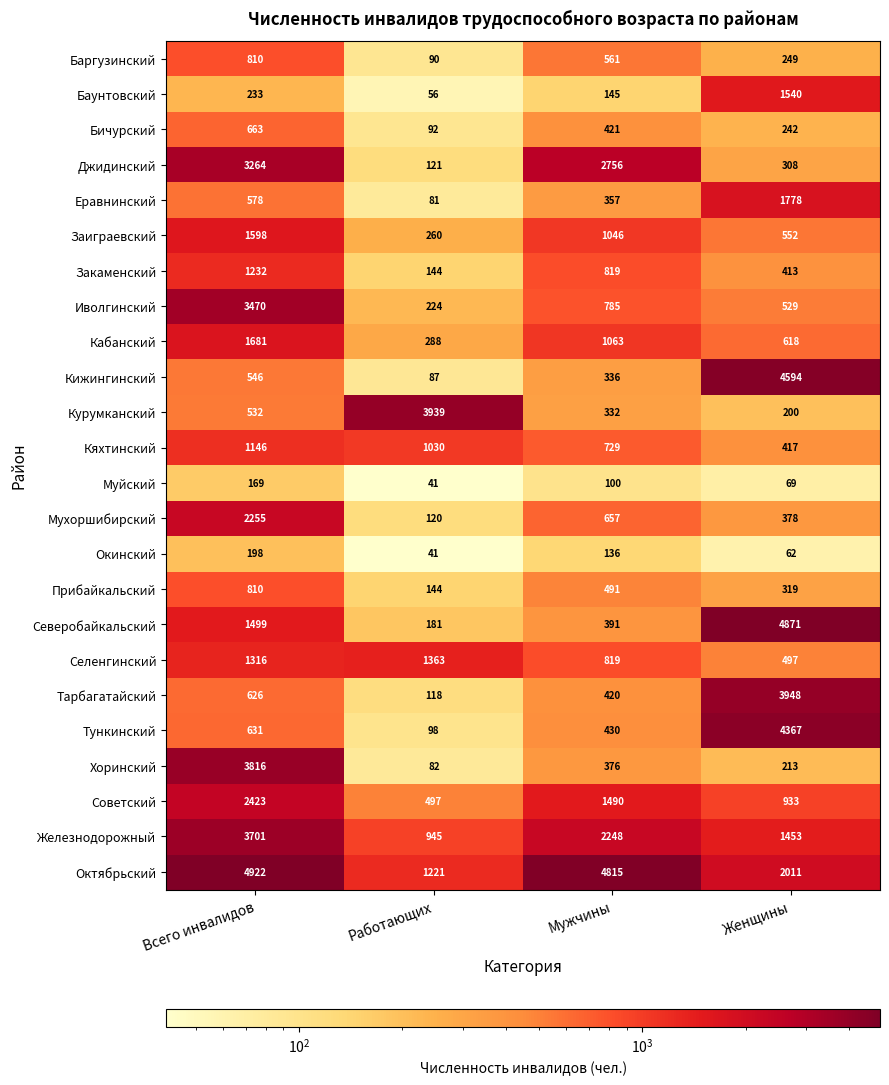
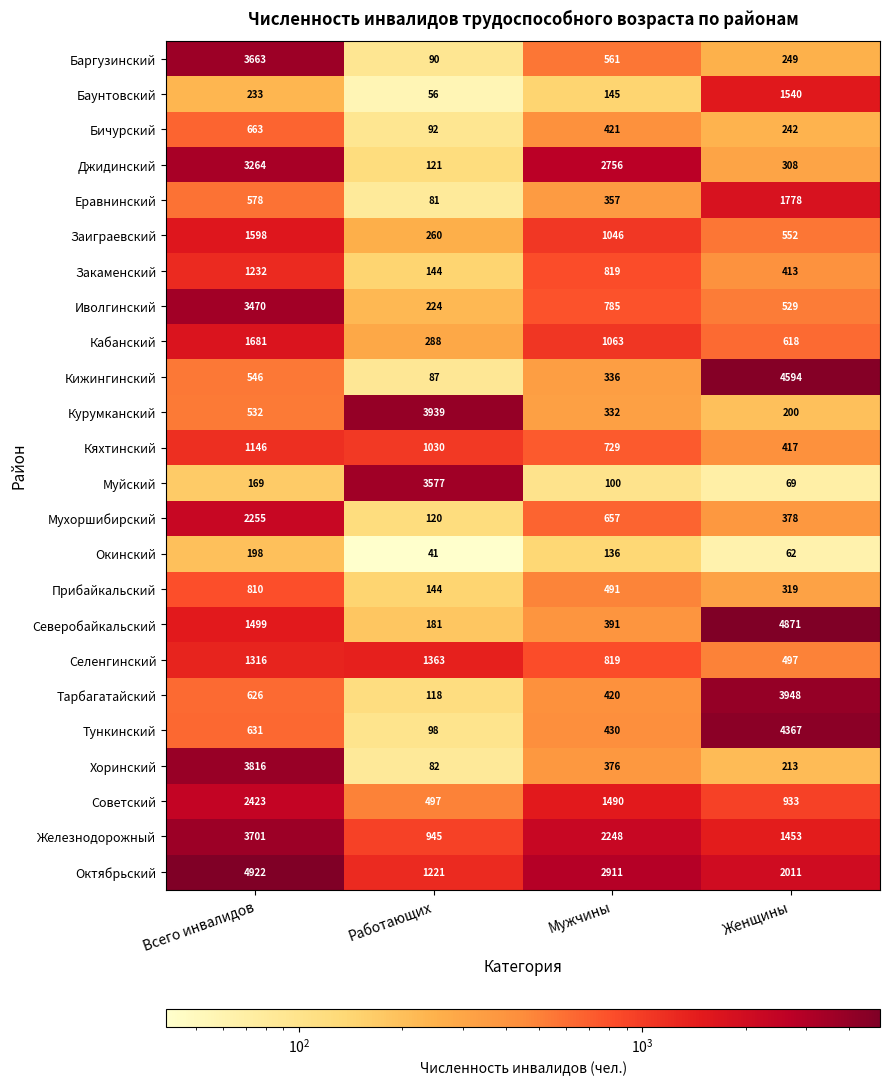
  {
    "Баргузинский": {
-     "Всего инвалидов": 810,
+     "Всего инвалидов": 3663,
      "Работающих": 90,
      "Мужчины": 561,
      "Женщины": 249
    },
    "Баунтовский": {
      "Всего инвалидов": 233,
      "Работающих": 56,
      "Мужчины": 145,
      "Женщины": 1540
    },
    "Бичурский": {
      "Всего инвалидов": 663,
      "Работающих": 92,
      "Мужчины": 421,
      "Женщины": 242
    },
    "Джидинский": {
      "Всего инвалидов": 3264,
      "Работающих": 121,
      "Мужчины": 2756,
      "Женщины": 308
    },
    "Еравнинский": {
      "Всего инвалидов": 578,
      "Работающих": 81,
      "Мужчины": 357,
      "Женщины": 1778
    },
    "Заиграевский": {
      "Всего инвалидов": 1598,
      "Работающих": 260,
      "Мужчины": 1046,
      "Женщины": 552
    },
    "Закаменский": {
      "Всего инвалидов": 1232,
      "Работающих": 144,
      "Мужчины": 819,
      "Женщины": 413
    },
    "Иволгинский": {
      "Всего инвалидов": 3470,
      "Работающих": 224,
      "Мужчины": 785,
      "Женщины": 529
    },
    "Кабанский": {
      "Всего инвалидов": 1681,
      "Работающих": 288,
      "Мужчины": 1063,
      "Женщины": 618
    },
    "Кижингинский": {
      "Всего инвалидов": 546,
      "Работающих": 87,
      "Мужчины": 336,
      "Женщины": 4594
    },
    "Курумканский": {
      "Всего инвалидов": 532,
      "Работающих": 3939,
      "Мужчины": 332,
      "Женщины": 200
    },
    "Кяхтинский": {
      "Всего инвалидов": 1146,
      "Работающих": 1030,
      "Мужчины": 729,
      "Женщины": 417
    },
    "Муйский": {
      "Всего инвалидов": 169,
-     "Работающих": 41,
+     "Работающих": 3577,
      "Мужчины": 100,
      "Женщины": 69
    },
    "Мухоршибирский": {
      "Всего инвалидов": 2255,
      "Работающих": 120,
      "Мужчины": 657,
      "Женщины": 378
    },
    "Окинский": {
      "Всего инвалидов": 198,
      "Работающих": 41,
      "Мужчины": 136,
      "Женщины": 62
    },
    "Прибайкальский": {
      "Всего инвалидов": 810,
      "Работающих": 144,
      "Мужчины": 491,
      "Женщины": 319
    },
    "Северобайкальский": {
      "Всего инвалидов": 1499,
      "Работающих": 181,
      "Мужчины": 391,
      "Женщины": 4871
    },
    "Селенгинский": {
      "Всего инвалидов": 1316,
      "Работающих": 1363,
      "Мужчины": 819,
      "Женщины": 497
    },
    "Тарбагатайский": {
      "Всего инвалидов": 626,
      "Работающих": 118,
      "Мужчины": 420,
      "Женщины": 3948
    },
    "Тункинский": {
      "Всего инвалидов": 631,
      "Работающих": 98,
      "Мужчины": 430,
      "Женщины": 4367
    },
    "Хоринский": {
      "Всего инвалидов": 3816,
      "Работающих": 82,
      "Мужчины": 376,
      "Женщины": 213
    },
    "Советский": {
      "Всего инвалидов": 2423,
      "Работающих": 497,
      "Мужчины": 1490,
      "Женщины": 933
    },
    "Железнодорожный": {
      "Всего инвалидов": 3701,
      "Работающих": 945,
      "Мужчины": 2248,
      "Женщины": 1453
    },
    "Октябрьский": {
      "Всего инвалидов": 4922,
      "Работающих": 1221,
-     "Мужчины": 4815,
+     "Мужчины": 2911,
      "Женщины": 2011
    }
  }
